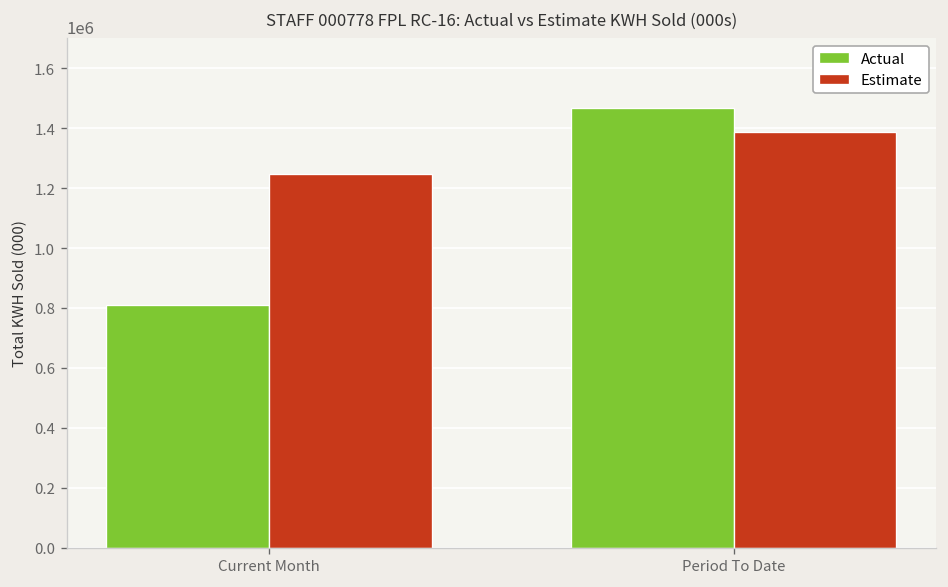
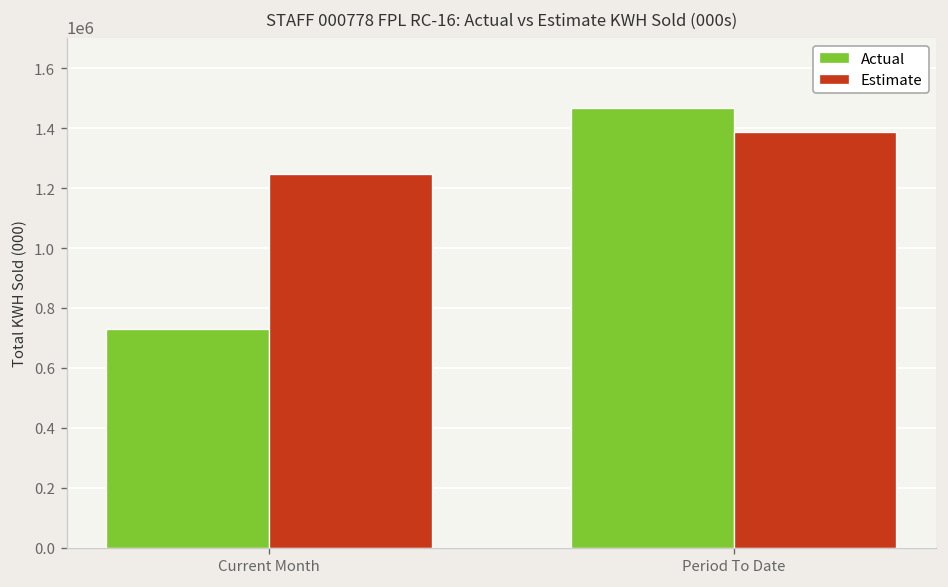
  {
    "Actual": {
-     "Current Month": 810000,
+     "Current Month": 730000,
      "Period To Date": 1470000
    },
    "Estimate": {
      "Current Month": 1250000,
      "Period To Date": 1390000
    }
  }
